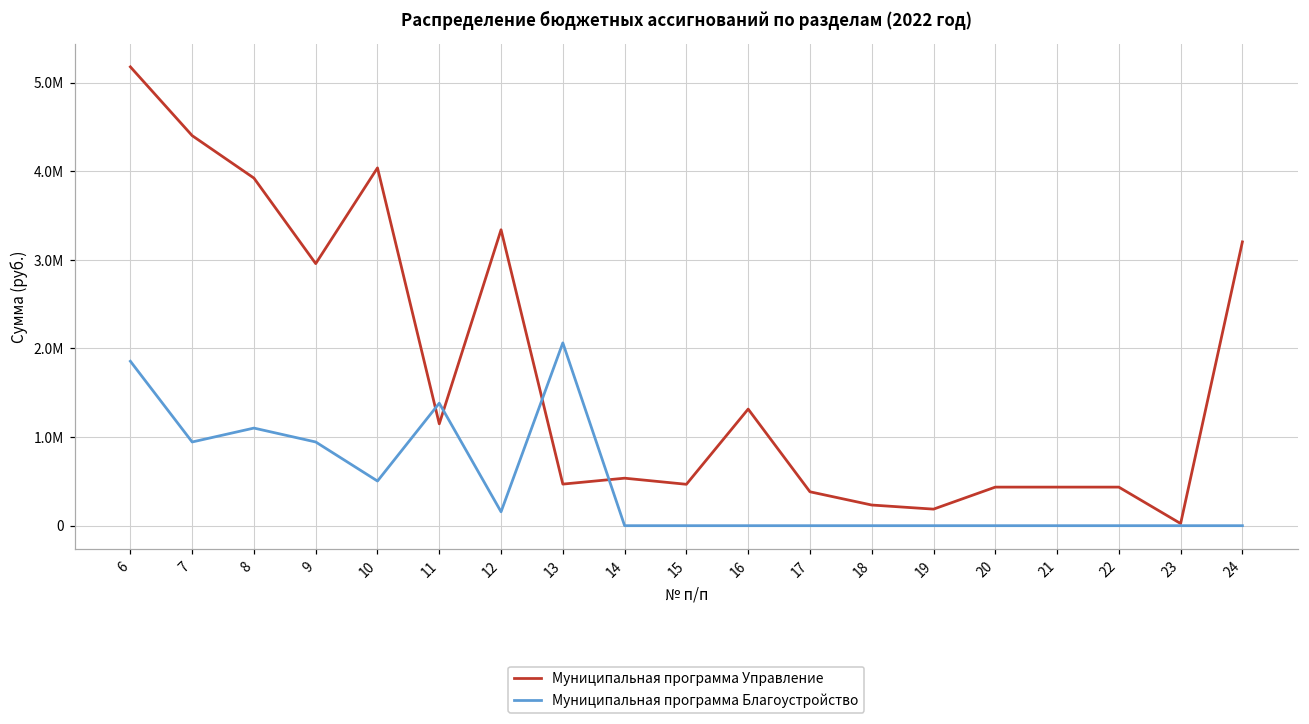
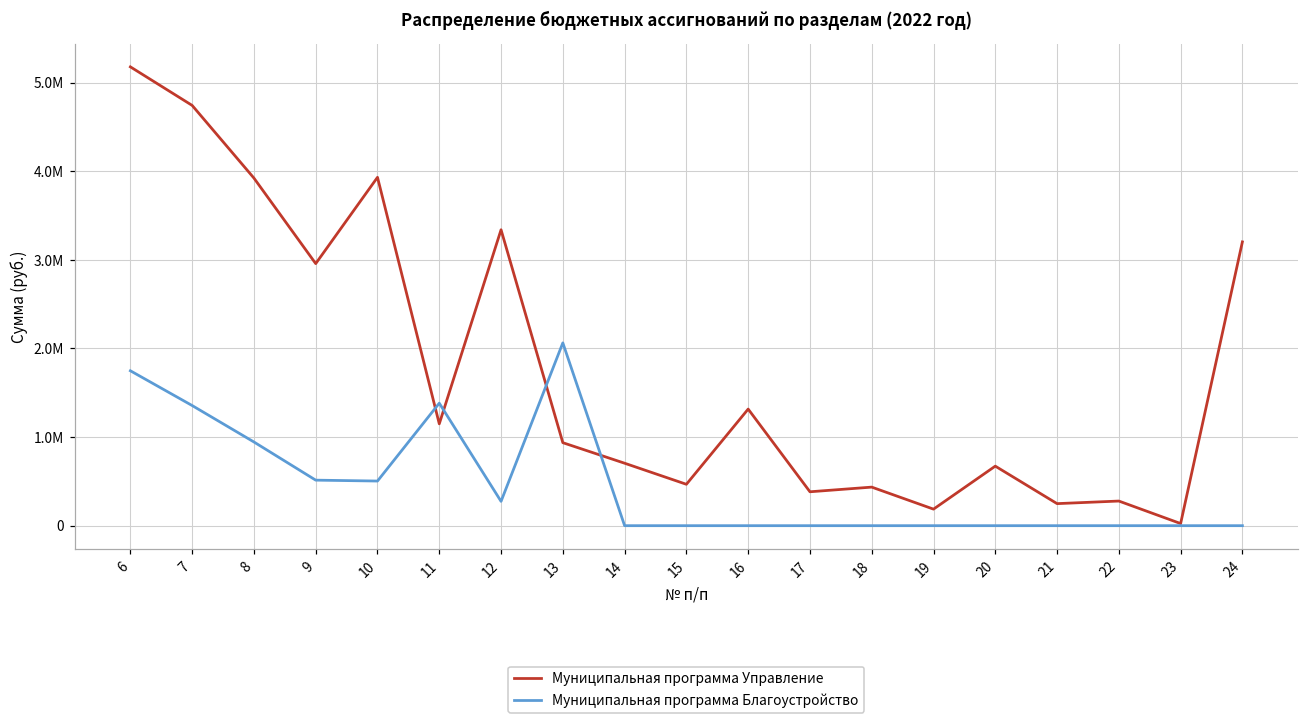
  {
    "Муниципальная программа Управление": {
      "6": 5200000,
-     "7": 4400000,
+     "7": 4700000,
      "8": 3900000,
      "9": 3000000,
-     "10": 4000000,
+     "10": 3900000,
      "11": 1100000,
      "12": 3300000,
-     "13": 500000,
-     "14": 500000,
+     "13": 900000,
+     "14": 700000,
      "15": 500000,
      "16": 1300000,
      "17": 400000,
-     "18": 200000,
+     "18": 400000,
      "19": 200000,
-     "20": 400000,
-     "21": 400000,
-     "22": 400000,
+     "20": 700000,
+     "21": 200000,
+     "22": 300000,
      "24": 3200000
    },
    "Муниципальная программа Благоустройство": {
-     "6": 1900000,
-     "7": 900000,
-     "8": 1100000,
-     "9": 900000,
+     "6": 1700000,
+     "7": 1400000,
+     "8": 900000,
+     "9": 500000,
      "10": 500000,
      "11": 1400000,
-     "12": 200000,
+     "12": 300000,
      "13": 2100000,
      "14": 0,
      "15": 0,
      "16": 0,
      "17": 0,
      "18": 0,
      "19": 0,
      "20": 0,
      "21": 0,
      "22": 0,
      "24": 0
    }
  }
